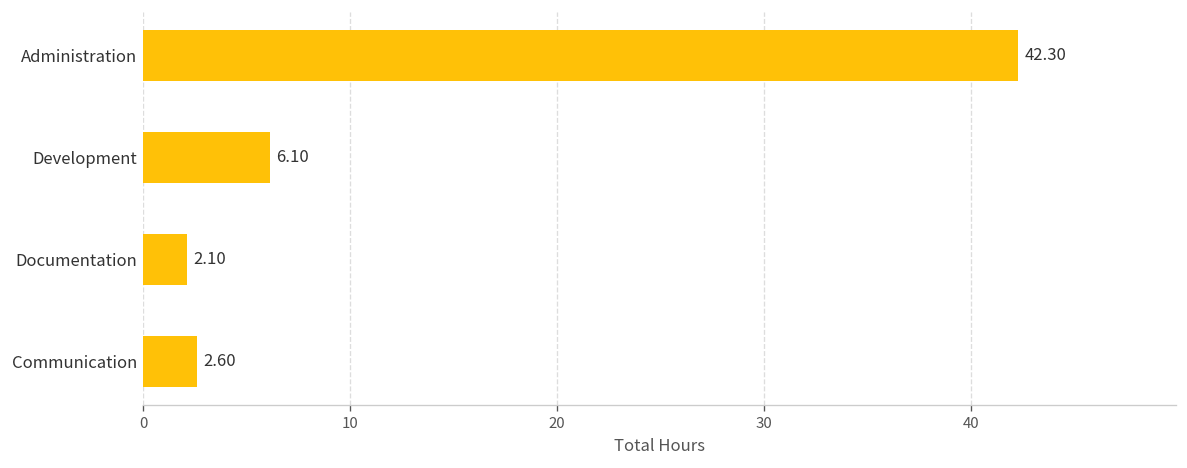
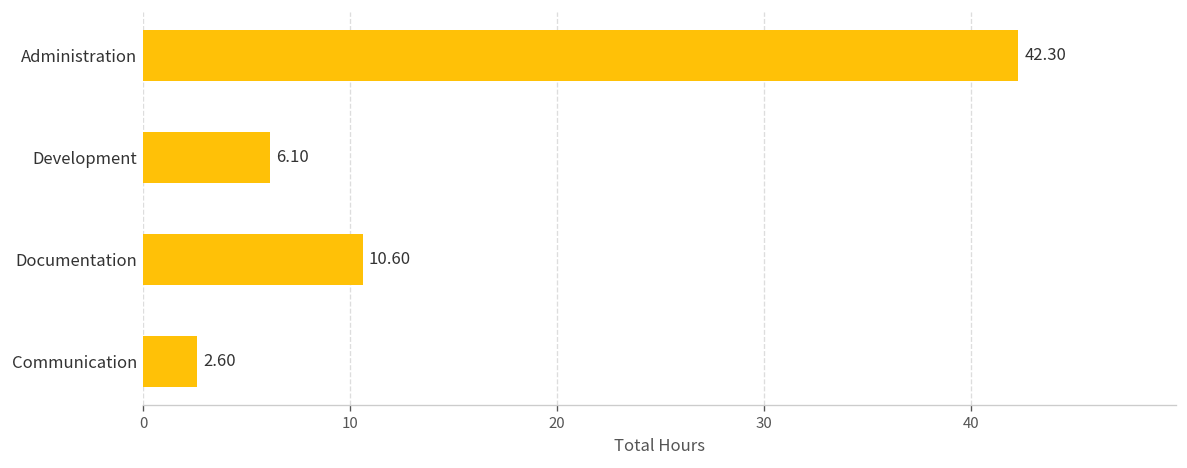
  {
    "Administration": 42.30,
    "Development": 6.10,
-   "Documentation": 2.10,
+   "Documentation": 10.60,
    "Communication": 2.60
  }
